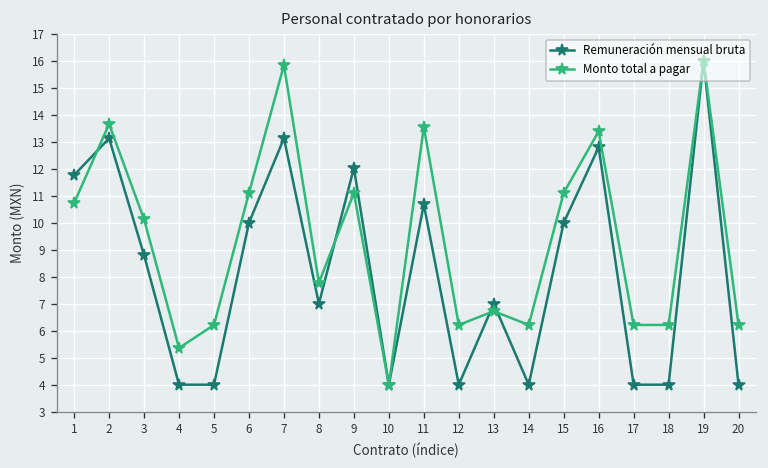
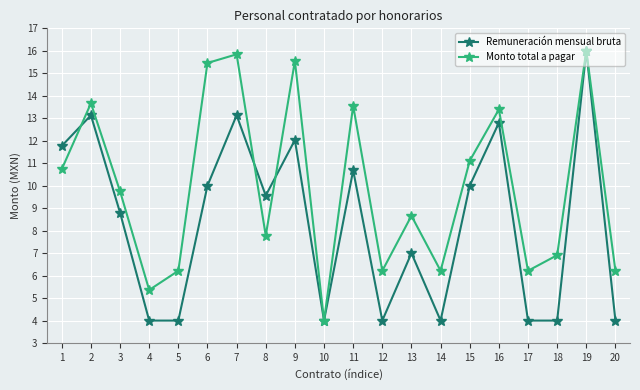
  {
    "Remuneración mensual bruta": {
      "1": 11.8,
      "2": 13.1,
      "3": 8.8,
      "4": 4.0,
      "5": 4.0,
      "6": 10.0,
      "7": 13.1,
-     "8": 7.0,
+     "8": 9.6,
      "9": 12.0,
      "11": 10.7,
      "12": 4.0,
      "13": 7.0,
      "14": 4.0,
      "15": 10.0,
      "16": 12.8,
      "17": 4.0,
      "18": 4.0,
      "20": 4.0
    },
    "Monto total a pagar": {
      "1": 10.7,
      "2": 13.7,
-     "3": 10.1,
+     "3": 9.8,
      "4": 5.4,
      "5": 6.2,
-     "6": 11.1,
+     "6": 15.5,
      "7": 15.8,
      "8": 7.8,
-     "9": 11.1,
+     "9": 15.5,
      "11": 13.6,
      "12": 6.2,
-     "13": 6.7,
+     "13": 8.7,
      "14": 6.2,
      "15": 11.1,
      "16": 13.4,
      "17": 6.2,
-     "18": 6.2,
+     "18": 6.9,
      "20": 6.2
    }
  }
